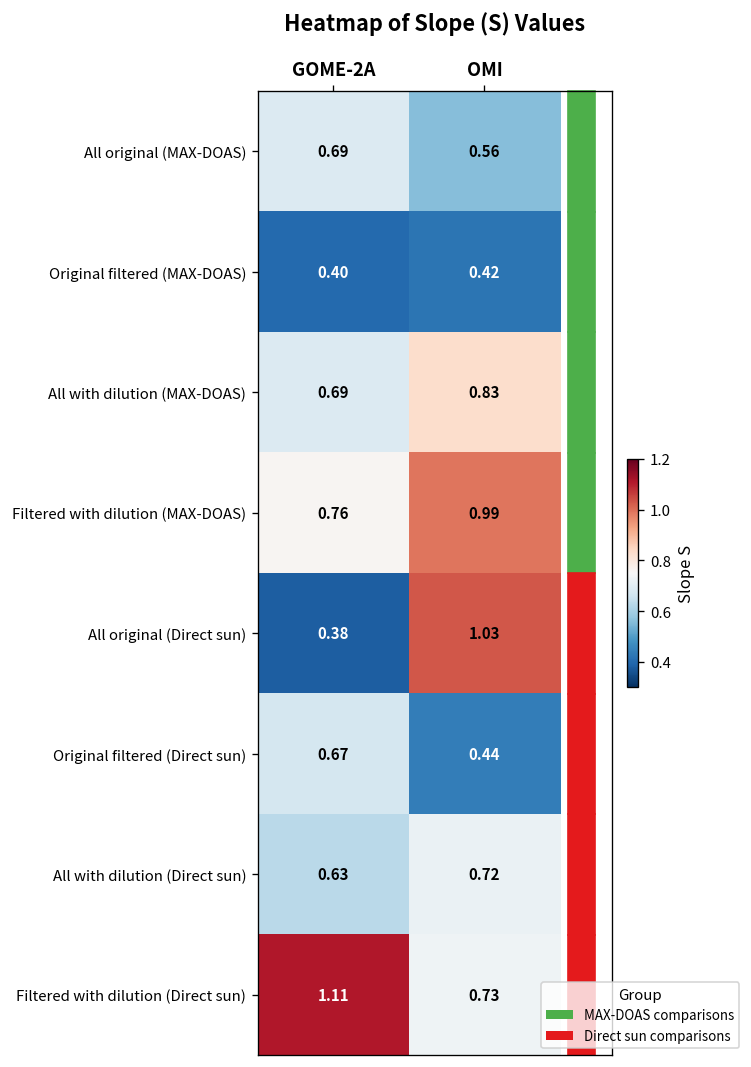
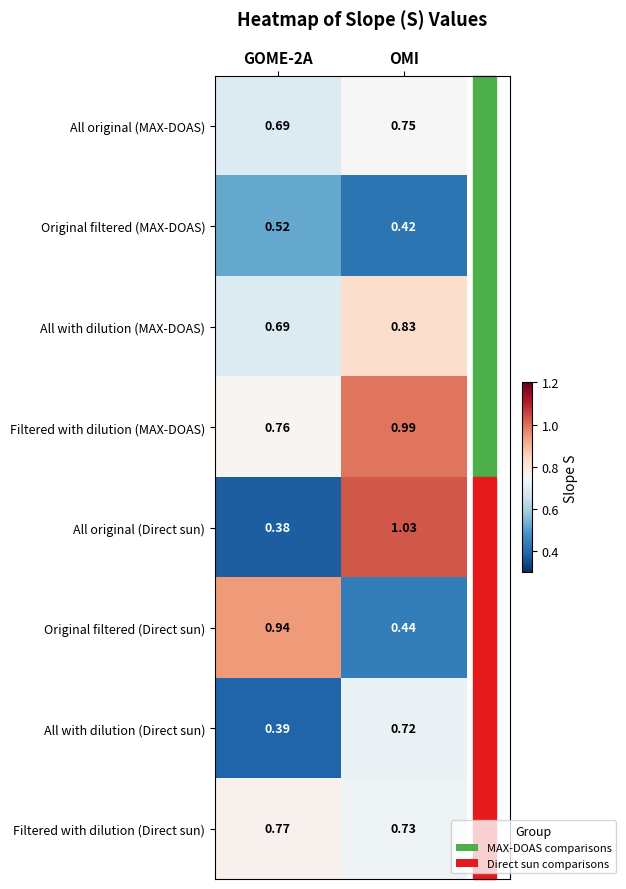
  {
    "All original (MAX-DOAS)": {
      "GOME-2A": 0.69,
-     "OMI": 0.56
+     "OMI": 0.75
    },
    "Original filtered (MAX-DOAS)": {
-     "GOME-2A": 0.40,
+     "GOME-2A": 0.52,
      "OMI": 0.42
    },
    "All with dilution (MAX-DOAS)": {
      "GOME-2A": 0.69,
      "OMI": 0.83
    },
    "Filtered with dilution (MAX-DOAS)": {
      "GOME-2A": 0.76,
      "OMI": 0.99
    },
    "All original (Direct sun)": {
      "GOME-2A": 0.38,
      "OMI": 1.03
    },
    "Original filtered (Direct sun)": {
-     "GOME-2A": 0.67,
+     "GOME-2A": 0.94,
      "OMI": 0.44
    },
    "All with dilution (Direct sun)": {
-     "GOME-2A": 0.63,
+     "GOME-2A": 0.39,
      "OMI": 0.72
    },
    "Filtered with dilution (Direct sun)": {
-     "GOME-2A": 1.11,
+     "GOME-2A": 0.77,
      "OMI": 0.73
    }
  }
